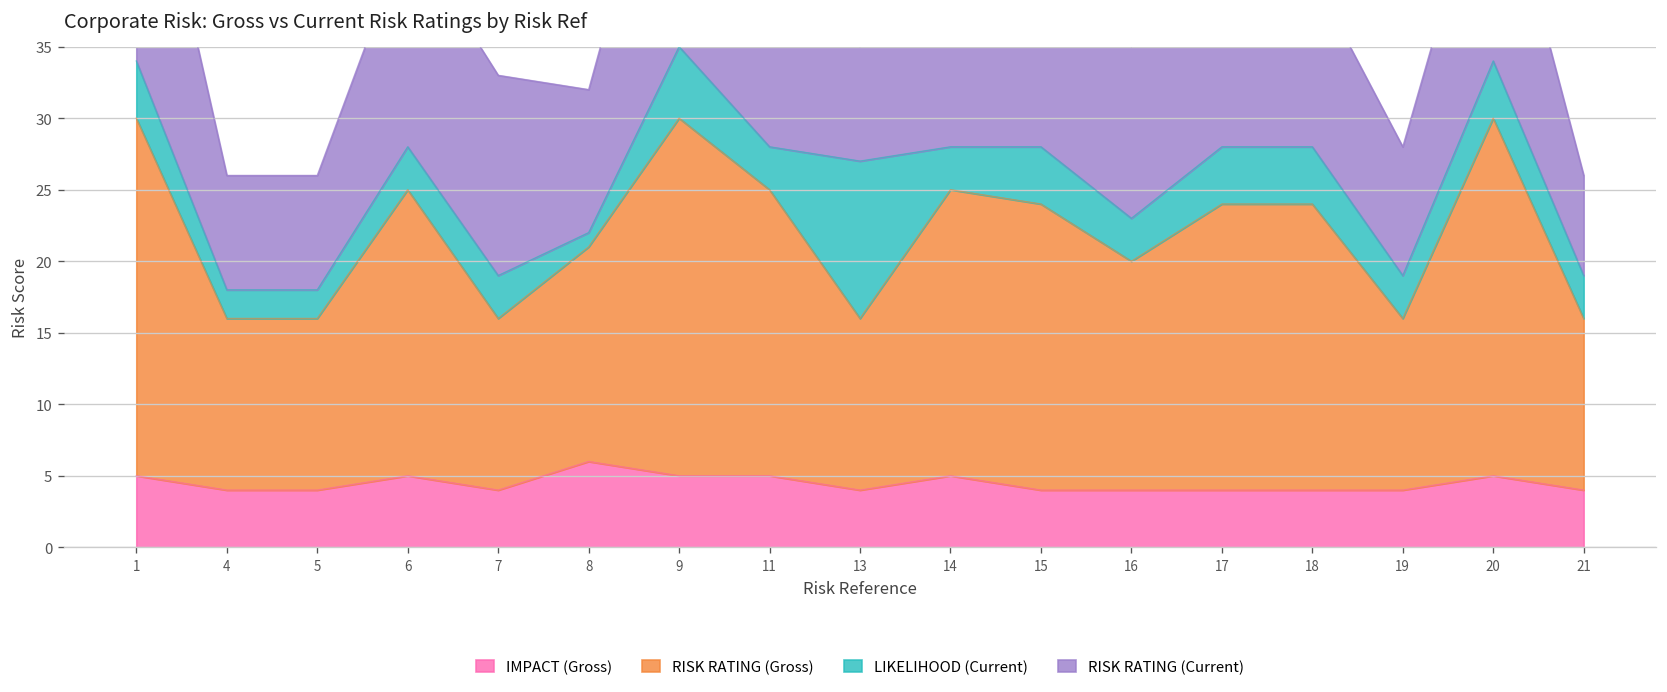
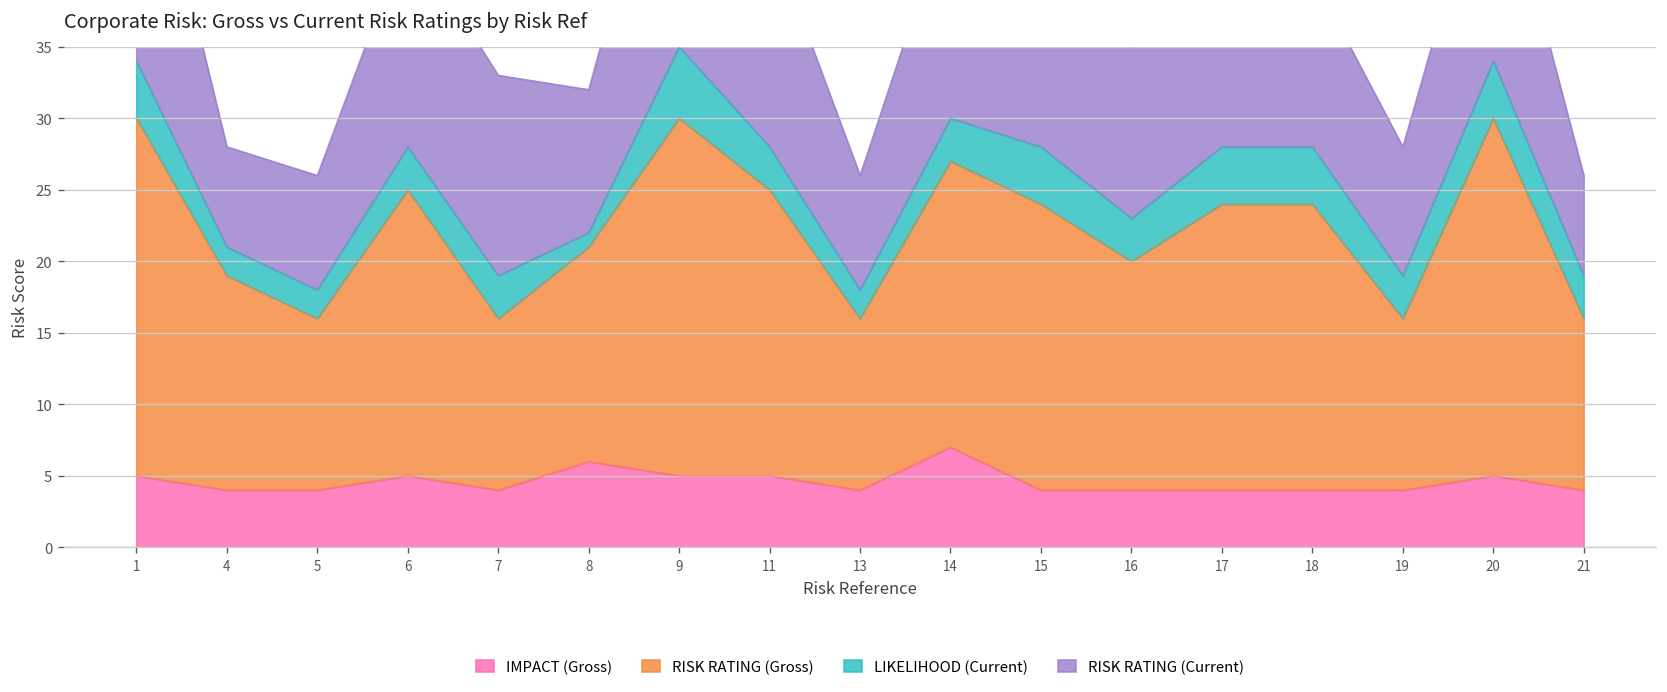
  {
    "IMPACT (Gross)": {
      "1": 5,
      "4": 4,
      "5": 4,
      "6": 5,
      "7": 4,
      "8": 6,
      "9": 5,
      "11": 5,
      "13": 4,
-     "14": 5,
+     "14": 7,
      "15": 4,
      "16": 4,
      "17": 4,
      "18": 4,
      "19": 4,
      "20": 5,
      "21": 4
    },
    "RISK RATING (Gross)": {
      "1": 25,
-     "4": 12,
+     "4": 15,
      "5": 12,
      "6": 20,
      "7": 12,
      "8": 15,
      "9": 25,
      "11": 20,
      "13": 12,
      "14": 20,
      "15": 20,
      "16": 16,
      "17": 20,
      "18": 20,
      "19": 12,
      "20": 25,
      "21": 12
    },
    "LIKELIHOOD (Current)": {
      "1": 4,
      "4": 2,
      "5": 2,
      "6": 3,
      "7": 3,
      "8": 1,
      "9": 5,
      "11": 3,
-     "13": 11,
+     "13": 2,
      "14": 3,
      "15": 4,
      "16": 3,
      "17": 4,
      "18": 4,
      "19": 3,
      "20": 4,
      "21": 3
    },
    "RISK RATING (Current)": {
-     "4": 8,
+     "4": 7,
      "5": 8,
      "7": 14,
      "8": 10,
      "13": 8,
      "16": 12,
      "19": 9,
      "21": 7
    }
  }
